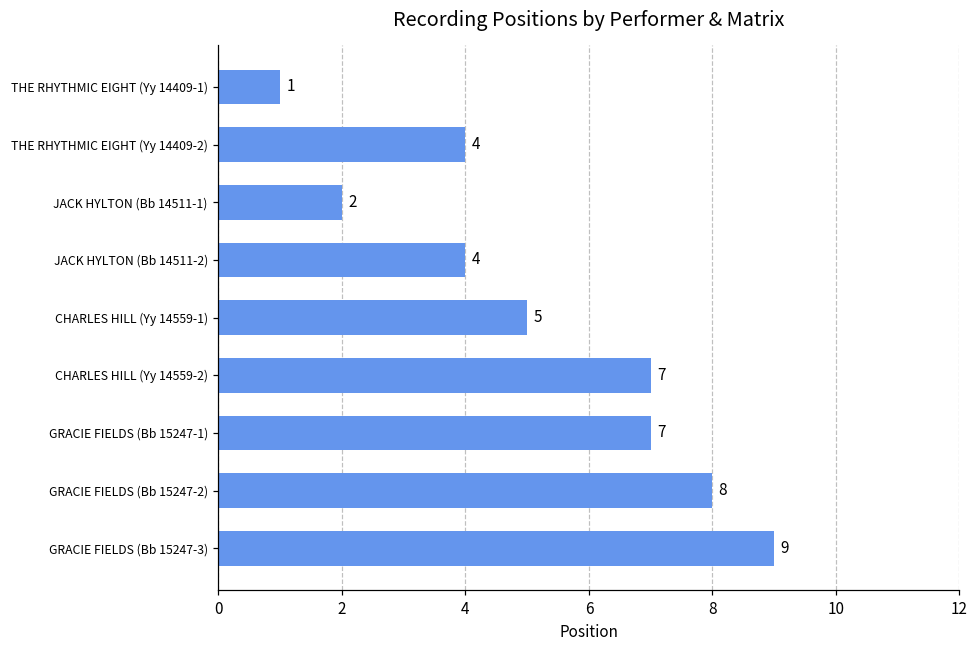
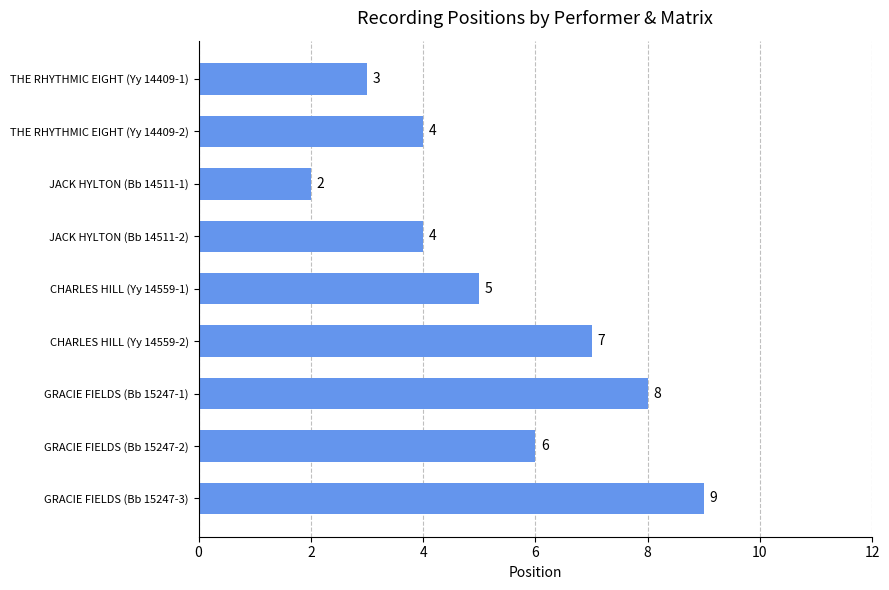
  {
-   "THE RHYTHMIC EIGHT (Yy 14409-1)": 1,
+   "THE RHYTHMIC EIGHT (Yy 14409-1)": 3,
    "THE RHYTHMIC EIGHT (Yy 14409-2)": 4,
    "JACK HYLTON (Bb 14511-1)": 2,
    "JACK HYLTON (Bb 14511-2)": 4,
    "CHARLES HILL (Yy 14559-1)": 5,
    "CHARLES HILL (Yy 14559-2)": 7,
-   "GRACIE FIELDS (Bb 15247-1)": 7,
-   "GRACIE FIELDS (Bb 15247-2)": 8,
+   "GRACIE FIELDS (Bb 15247-1)": 8,
+   "GRACIE FIELDS (Bb 15247-2)": 6,
    "GRACIE FIELDS (Bb 15247-3)": 9
  }
